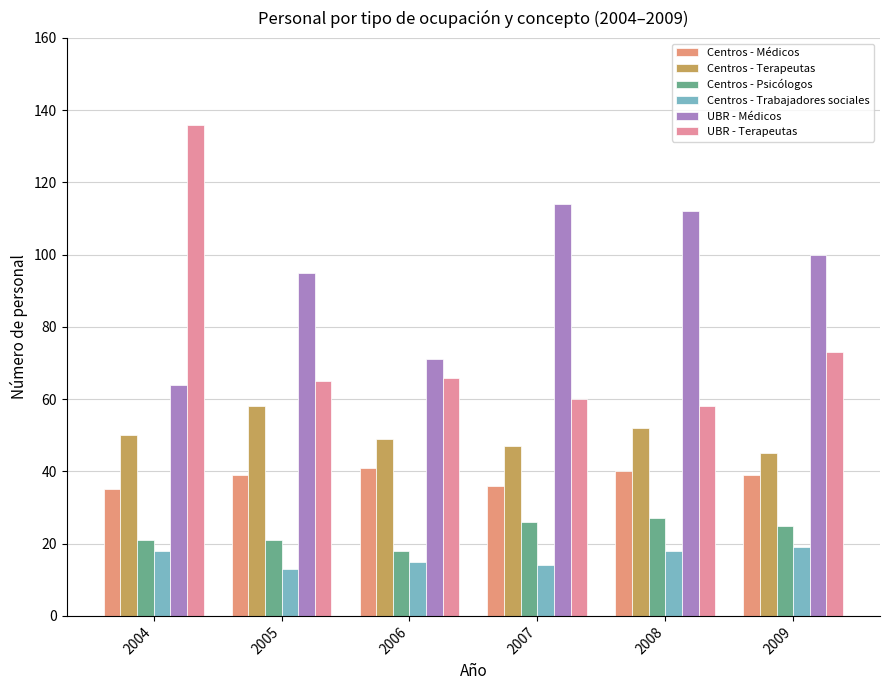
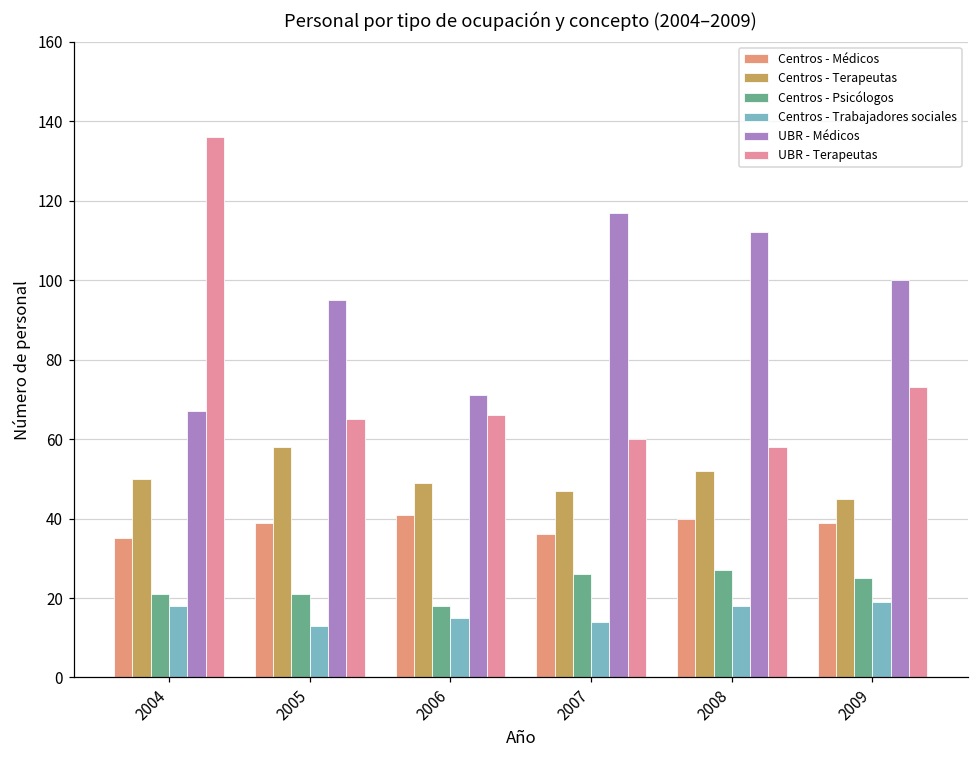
  {
    "UBR - Médicos": {
-     "2004": 64,
+     "2004": 67,
      "2005": 95,
      "2006": 71,
-     "2007": 114,
+     "2007": 117,
      "2008": 112,
      "2009": 100
    }
  }
